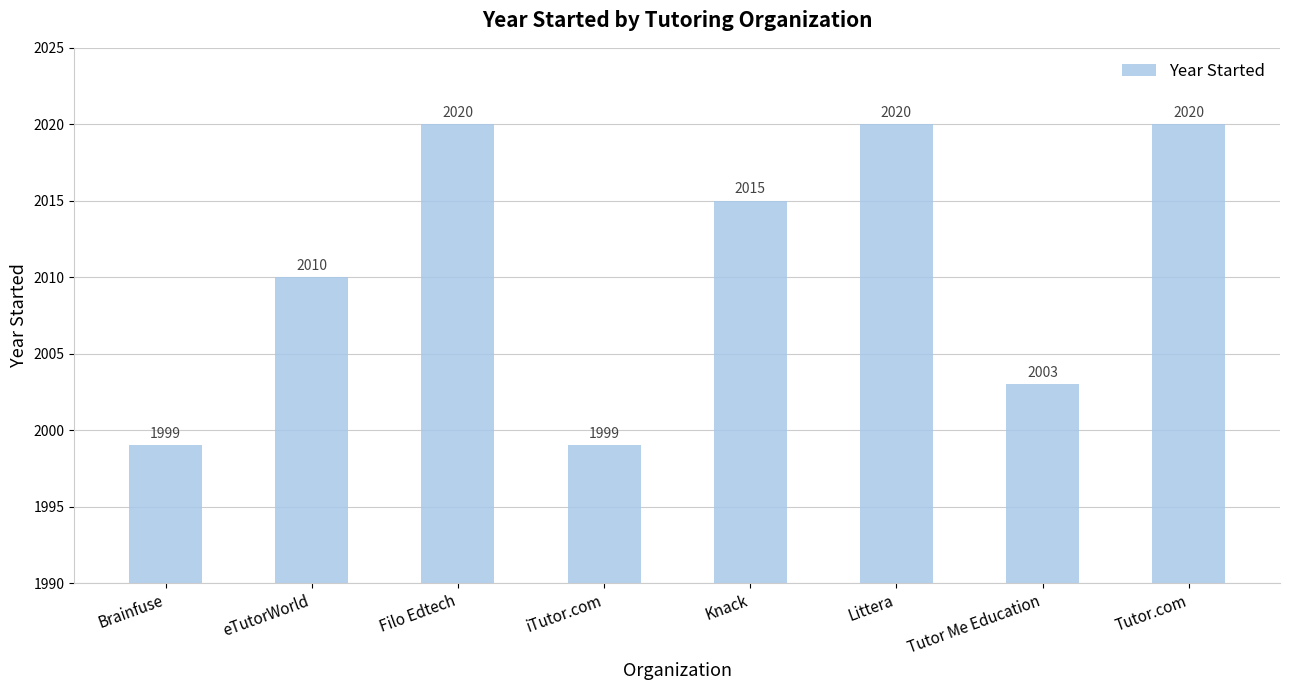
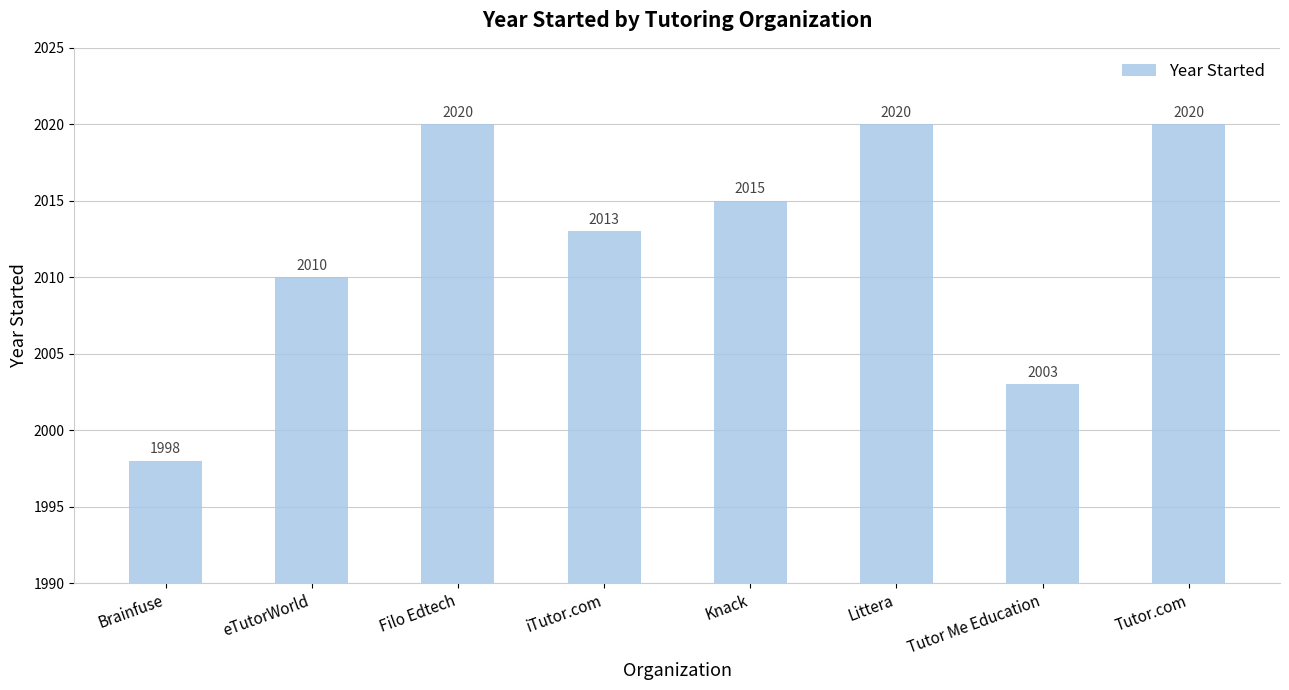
  {
-   "Brainfuse": 1999,
+   "Brainfuse": 1998,
    "eTutorWorld": 2010,
    "Filo Edtech": 2020,
-   "iTutor.com": 1999,
+   "iTutor.com": 2013,
    "Knack": 2015,
    "Littera": 2020,
    "Tutor Me Education": 2003,
    "Tutor.com": 2020
  }
